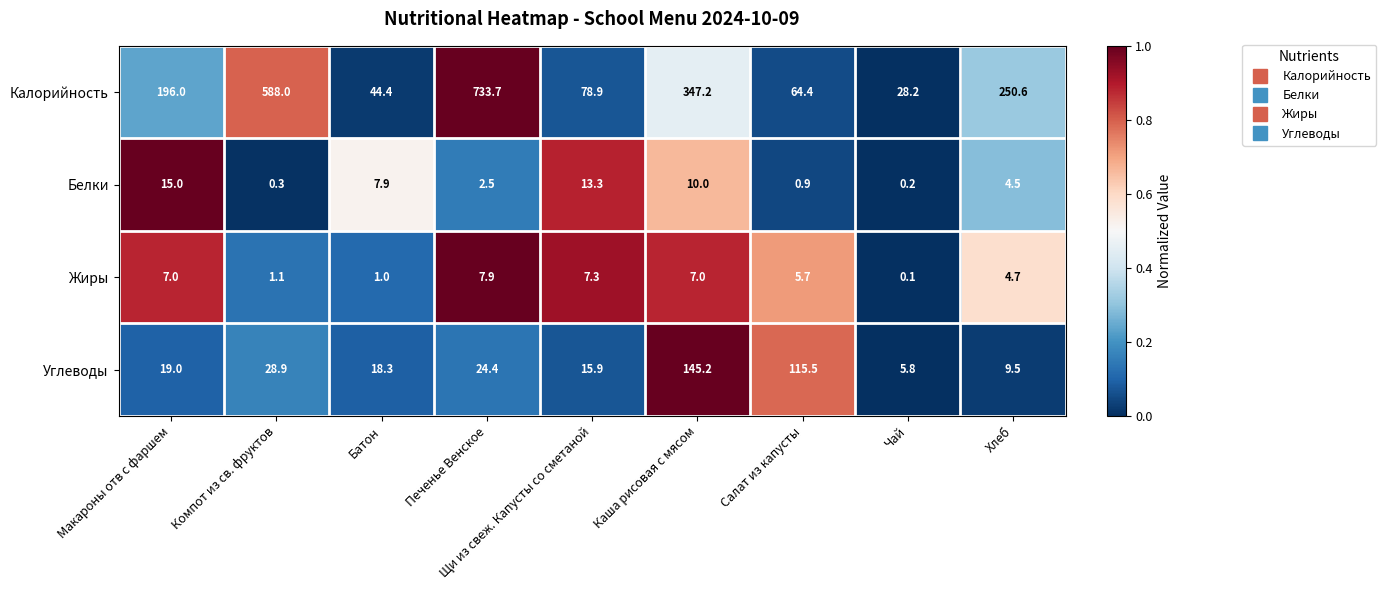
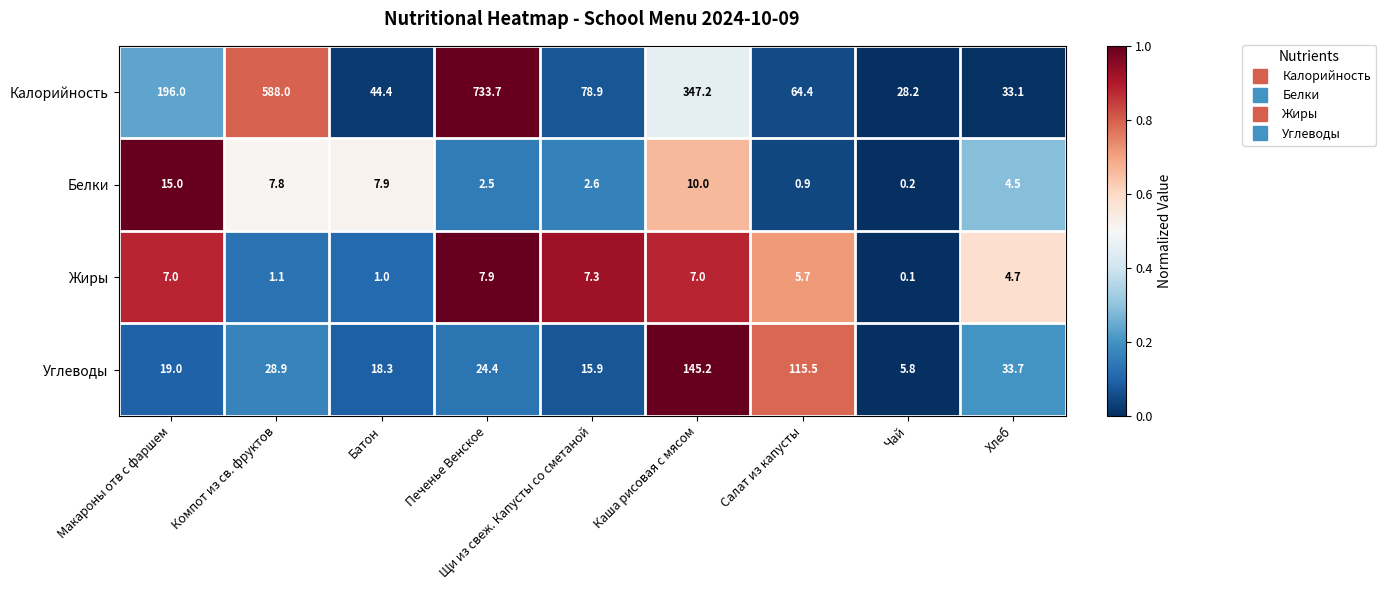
  {
    "Калорийность": {
      "Макароны отв с фаршем": 196.0,
      "Компот из св. фруктов": 588.0,
      "Батон": 44.4,
      "Печенье Венское": 733.7,
      "Щи из свеж. Капусты со сметаной": 78.9,
      "Каша рисовая с мясом": 347.2,
      "Салат из капусты": 64.4,
      "Чай": 28.2,
-     "Хлеб": 250.6
+     "Хлеб": 33.1
    },
    "Белки": {
      "Макароны отв с фаршем": 15.0,
-     "Компот из св. фруктов": 0.3,
+     "Компот из св. фруктов": 7.8,
      "Батон": 7.9,
      "Печенье Венское": 2.5,
-     "Щи из свеж. Капусты со сметаной": 13.3,
+     "Щи из свеж. Капусты со сметаной": 2.6,
      "Каша рисовая с мясом": 10.0,
      "Салат из капусты": 0.9,
      "Чай": 0.2,
      "Хлеб": 4.5
    },
    "Жиры": {
      "Макароны отв с фаршем": 7.0,
      "Компот из св. фруктов": 1.1,
      "Батон": 1.0,
      "Печенье Венское": 7.9,
      "Щи из свеж. Капусты со сметаной": 7.3,
      "Каша рисовая с мясом": 7.0,
      "Салат из капусты": 5.7,
      "Чай": 0.1,
      "Хлеб": 4.7
    },
    "Углеводы": {
      "Макароны отв с фаршем": 19.0,
      "Компот из св. фруктов": 28.9,
      "Батон": 18.3,
      "Печенье Венское": 24.4,
      "Щи из свеж. Капусты со сметаной": 15.9,
      "Каша рисовая с мясом": 145.2,
      "Салат из капусты": 115.5,
      "Чай": 5.8,
-     "Хлеб": 9.5
+     "Хлеб": 33.7
    }
  }
